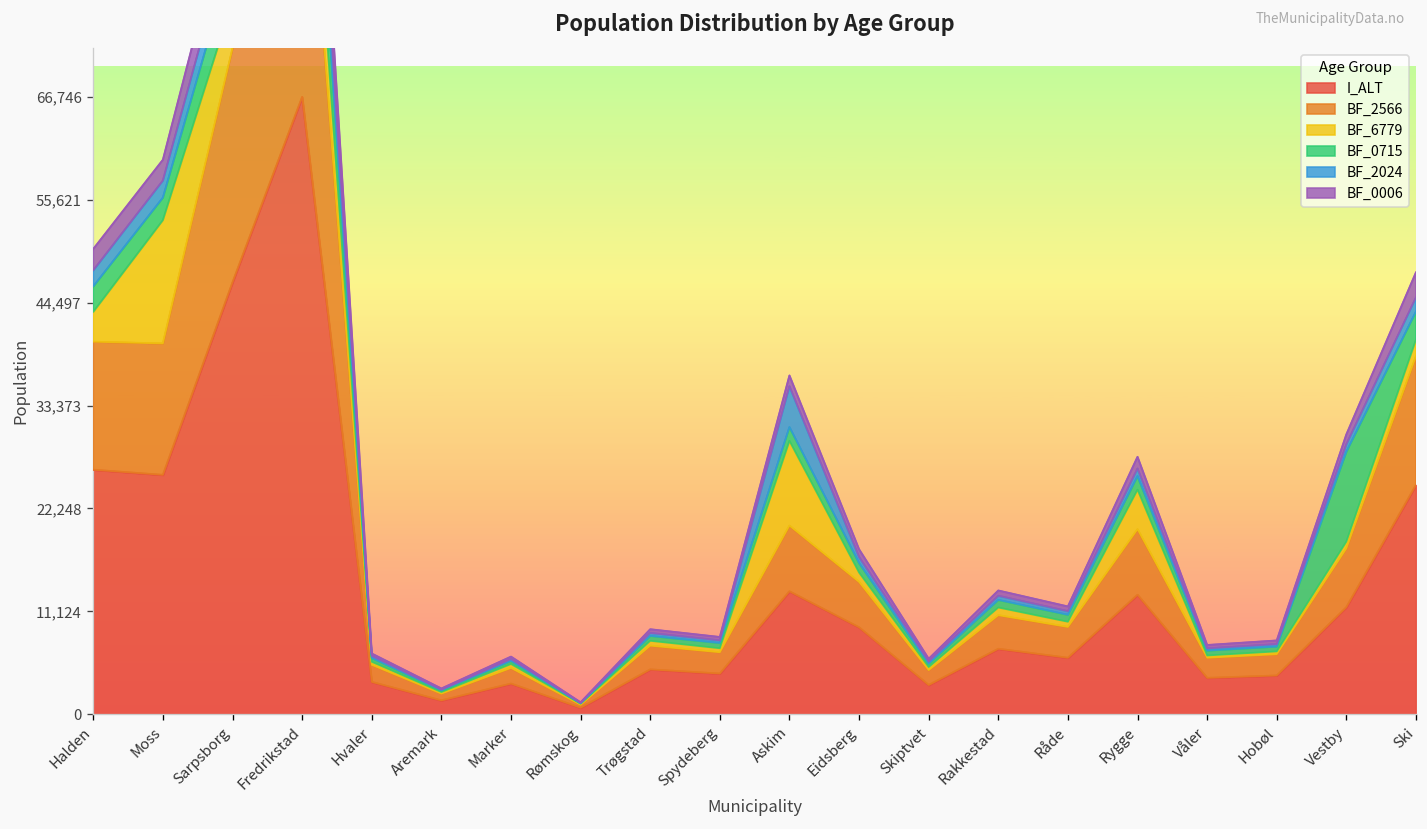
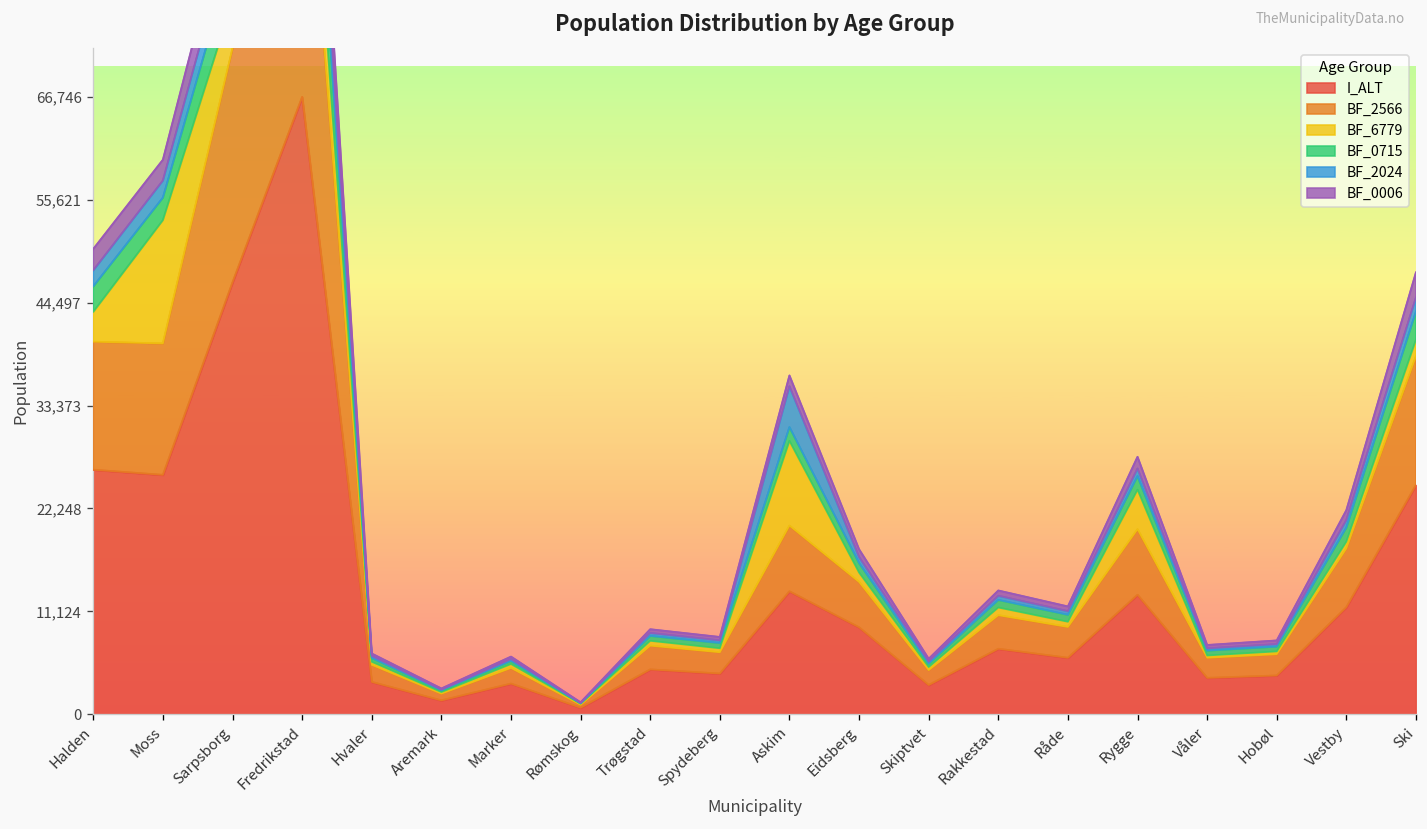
  {
    "BF_6779": {
      "Halden": "3,000",
      "Moss": "13,000",
      "Hvaler": "0",
      "Marker": "0",
      "Trøgstad": "1,000",
      "Spydeberg": "0",
      "Askim": "9,000",
      "Eidsberg": "1,000",
      "Rakkestad": "1,000",
      "Råde": "1,000",
      "Rygge": "4,000",
      "Vestby": "1,000",
      "Ski": "2,000"
    },
    "BF_0715": {
      "Halden": "3,000",
      "Moss": "2,000",
      "Askim": "2,000",
      "Eidsberg": "1,000",
      "Rakkestad": "1,000",
      "Råde": "1,000",
      "Rygge": "1,000",
-     "Vestby": "10,000",
+     "Vestby": "2,000",
      "Ski": "3,000"
    },
    "BF_2024": {
      "Halden": "2,000",
      "Moss": "2,000",
      "Askim": "4,000",
      "Eidsberg": "1,000",
      "Rakkestad": "0",
      "Råde": "0",
      "Rygge": "1,000",
      "Vestby": "1,000",
      "Ski": "2,000"
    },
    "BF_0006": {
      "Halden": "2,000",
      "Moss": "2,000",
      "Trøgstad": "0",
      "Spydeberg": "0",
      "Askim": "1,000",
      "Eidsberg": "1,000",
      "Rakkestad": "1,000",
      "Råde": "1,000",
      "Rygge": "1,000",
      "Våler": "0",
      "Hobøl": "0",
      "Vestby": "1,000",
      "Ski": "3,000"
    }
  }
